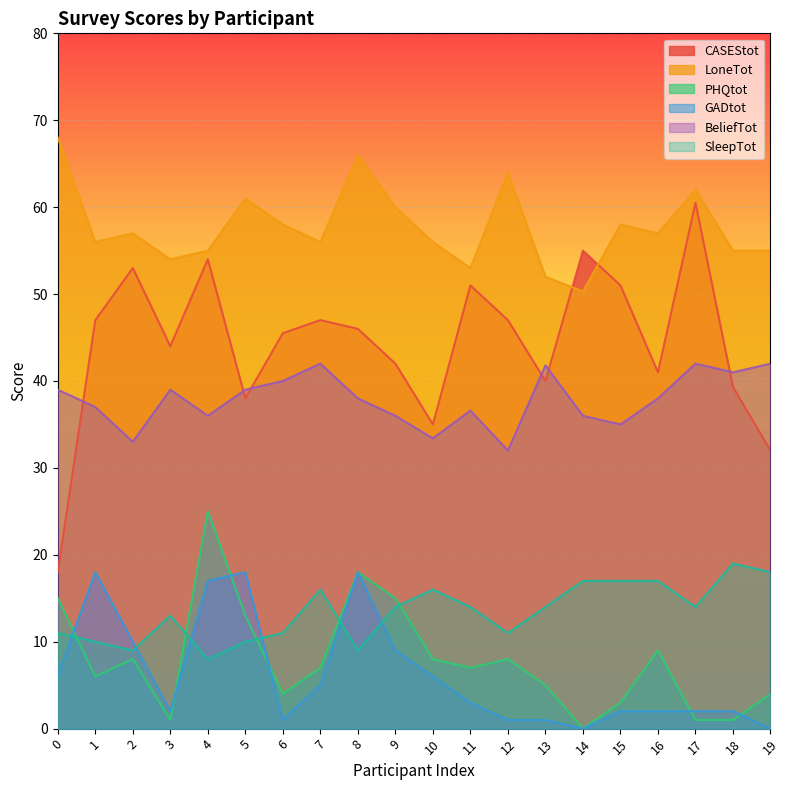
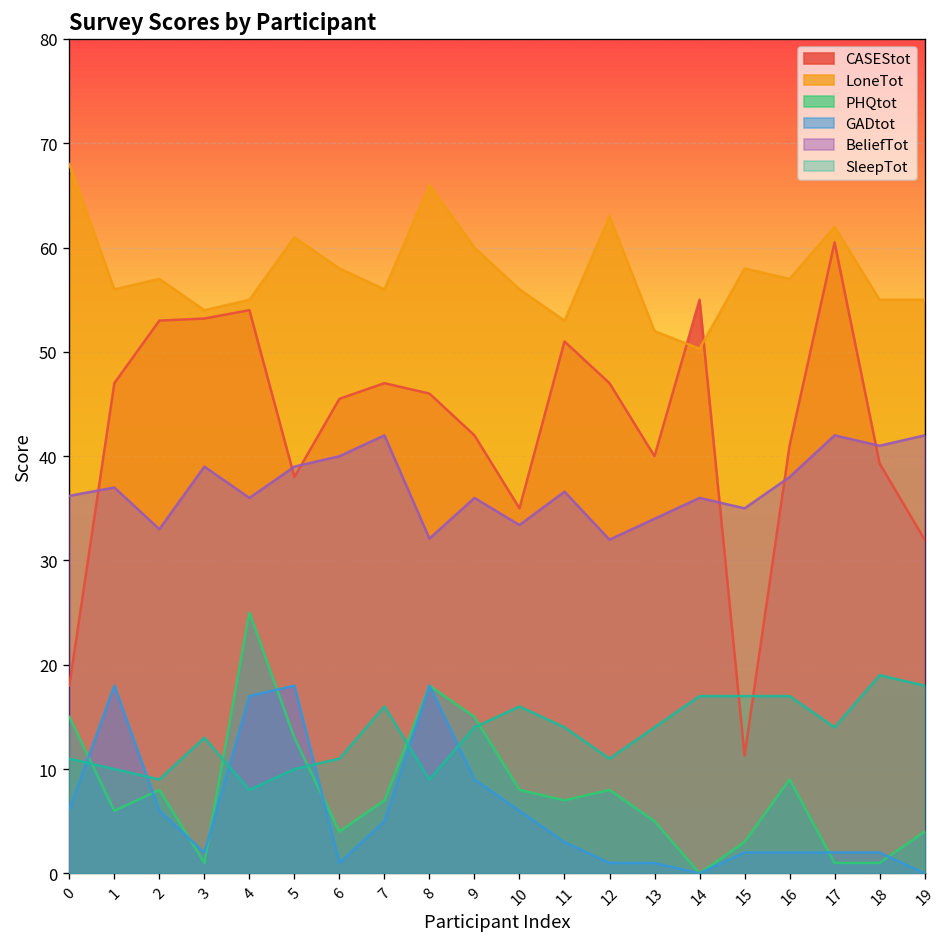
  {
    "CASEStot": {
      "0": 18,
      "1": 47,
      "2": 53,
-     "3": 44,
+     "3": 53,
      "4": 54,
      "5": 38,
      "6": 46,
      "7": 47,
      "8": 46,
      "9": 42,
      "10": 35,
      "11": 51,
      "12": 47,
      "13": 40,
      "14": 55,
-     "15": 51,
+     "15": 11,
      "16": 41,
      "17": 61,
      "18": 39,
      "19": 32
    },
    "LoneTot": {
      "0": 68,
      "1": 56,
      "2": 57,
      "3": 54,
      "4": 55,
      "5": 61,
      "6": 58,
      "7": 56,
      "8": 66,
      "9": 60,
      "10": 56,
      "11": 53,
-     "12": 64,
+     "12": 63,
      "13": 52,
      "14": 50,
      "15": 58,
      "16": 57,
      "17": 62,
      "18": 55,
      "19": 55
    },
    "GADtot": {
      "0": 6,
      "1": 18,
-     "2": 10,
+     "2": 6,
      "3": 2,
      "4": 17,
      "5": 18,
      "6": 1,
      "7": 5,
      "9": 9,
      "10": 6,
      "11": 3,
      "12": 1,
      "13": 1,
      "15": 2,
      "16": 2,
      "17": 2,
      "18": 2,
      "19": 0
    },
    "BeliefTot": {
-     "0": 39,
+     "0": 36,
      "1": 37,
      "2": 33,
      "3": 39,
      "4": 36,
      "5": 39,
      "6": 40,
      "7": 42,
-     "8": 38,
+     "8": 32,
      "9": 36,
      "10": 33,
      "11": 37,
      "12": 32,
-     "13": 42,
+     "13": 34,
      "14": 36,
      "15": 35,
      "16": 38,
      "17": 42,
      "18": 41,
      "19": 42
    }
  }
